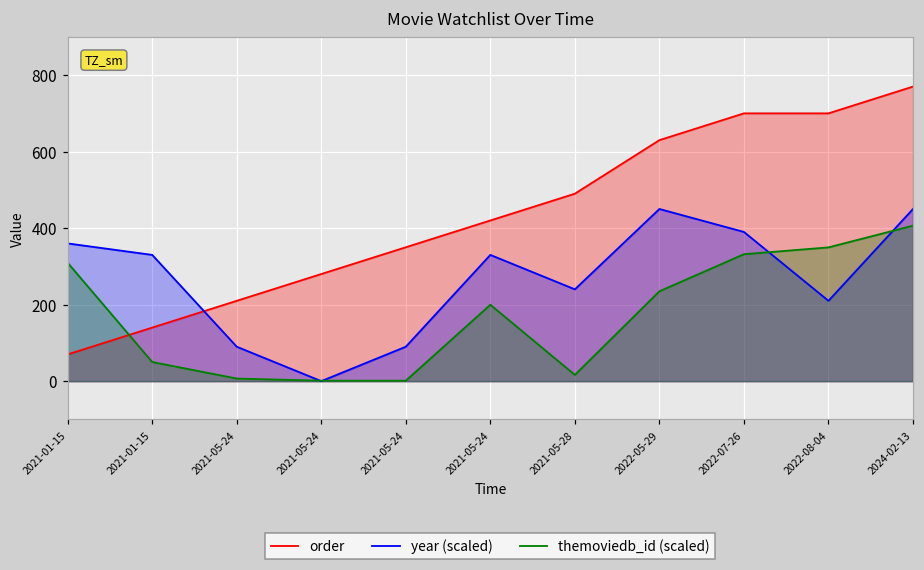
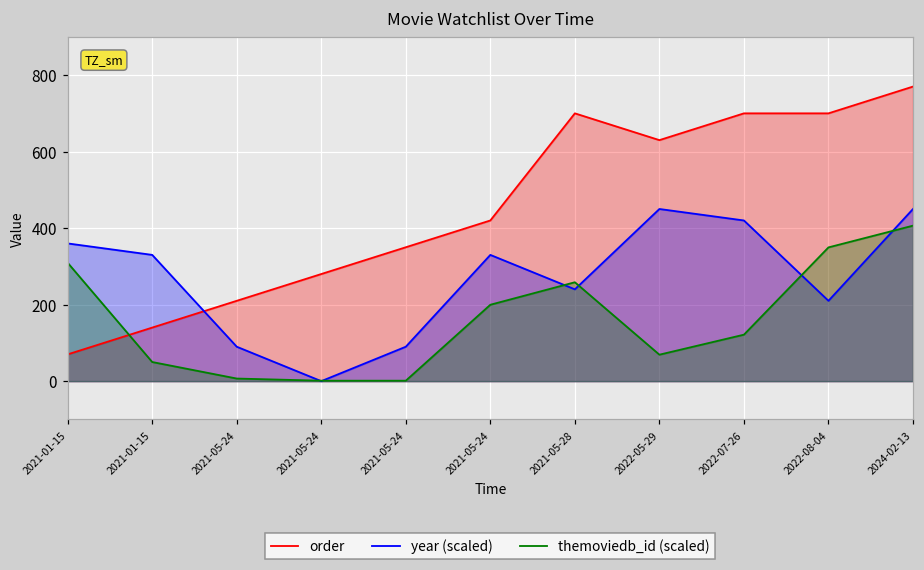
  {
    "order": {
-     "2021-05-28": 490,
+     "2021-05-28": 700,
      "2022-05-29": 630,
      "2022-07-26": 700,
      "2022-08-04": 700,
      "2024-02-13": 770
    },
    "year (scaled)": {
      "2021-05-28": 240,
      "2022-05-29": 450,
-     "2022-07-26": 390,
+     "2022-07-26": 420,
      "2022-08-04": 210,
      "2024-02-13": 450
    },
    "themoviedb_id (scaled)": {
-     "2021-05-28": 20,
-     "2022-05-29": 230,
-     "2022-07-26": 330,
+     "2021-05-28": 260,
+     "2022-05-29": 70,
+     "2022-07-26": 120,
      "2022-08-04": 350,
      "2024-02-13": 410
    }
  }
